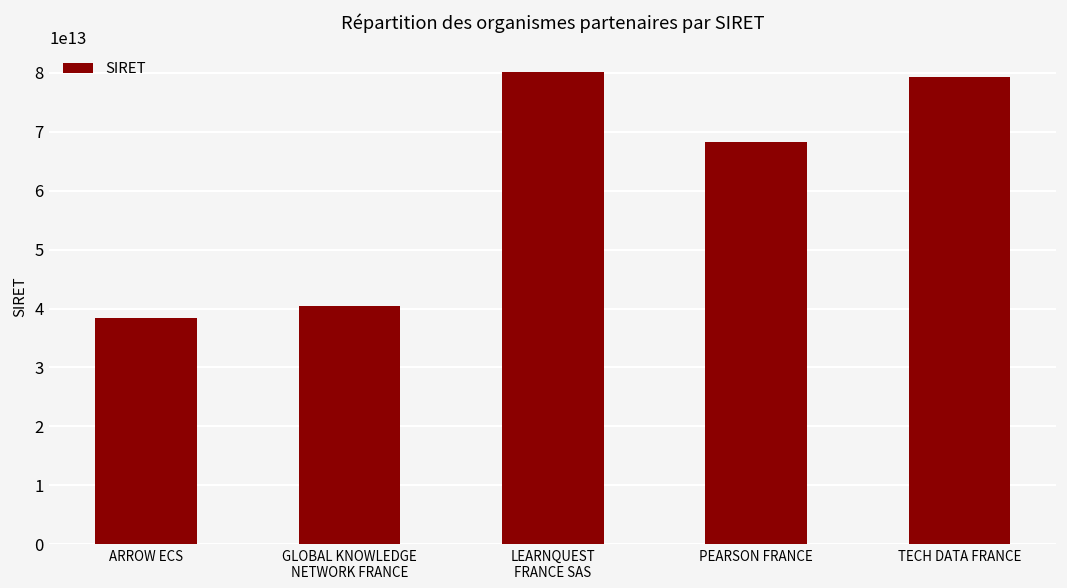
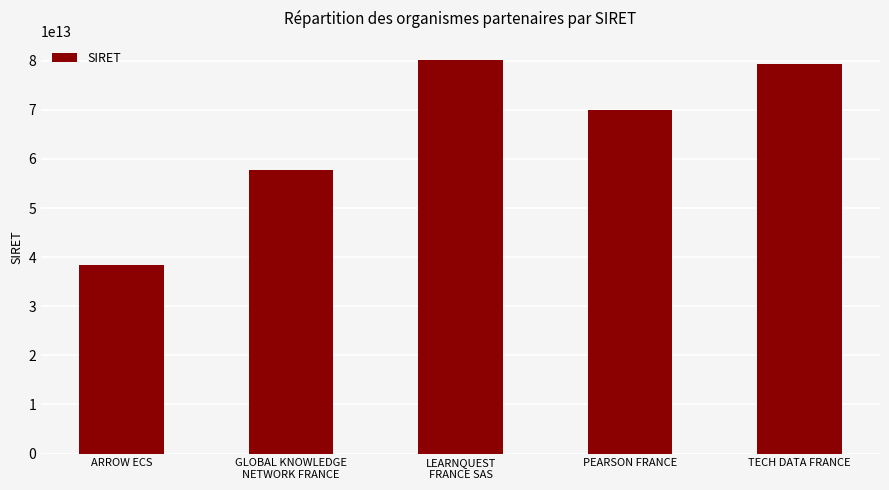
  {
    "ARROW ECS": 38000000000000,
-   "GLOBAL KNOWLEDGE NETWORK FRANCE": 40000000000000,
+   "GLOBAL KNOWLEDGE NETWORK FRANCE": 58000000000000,
    "LEARNQUEST FRANCE SAS": 80000000000000,
-   "PEARSON FRANCE": 68000000000000,
+   "PEARSON FRANCE": 70000000000000,
    "TECH DATA FRANCE": 79000000000000
  }
